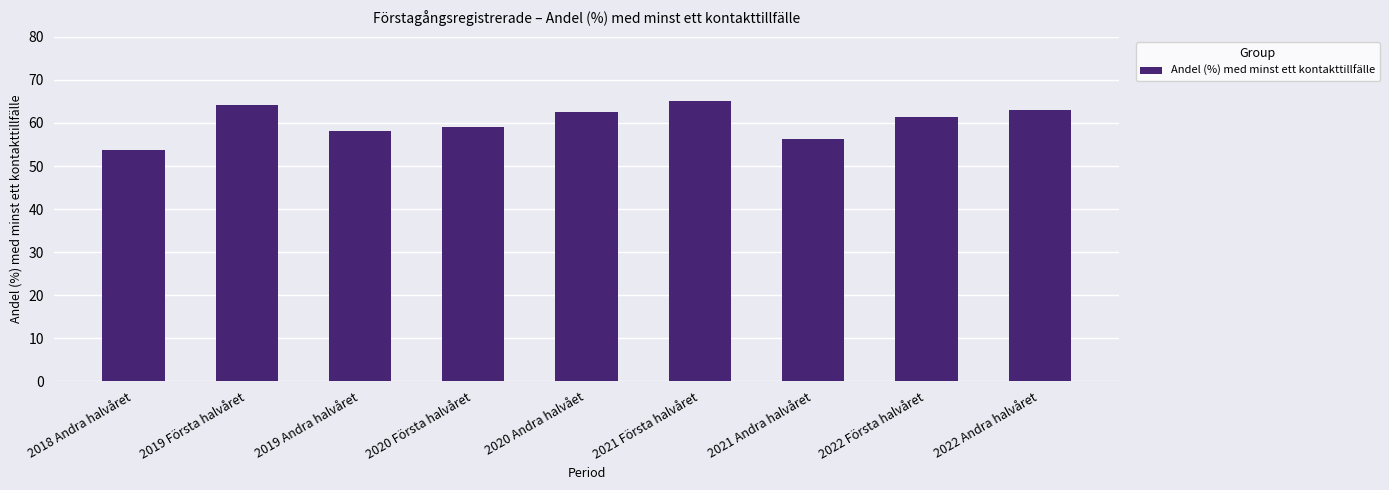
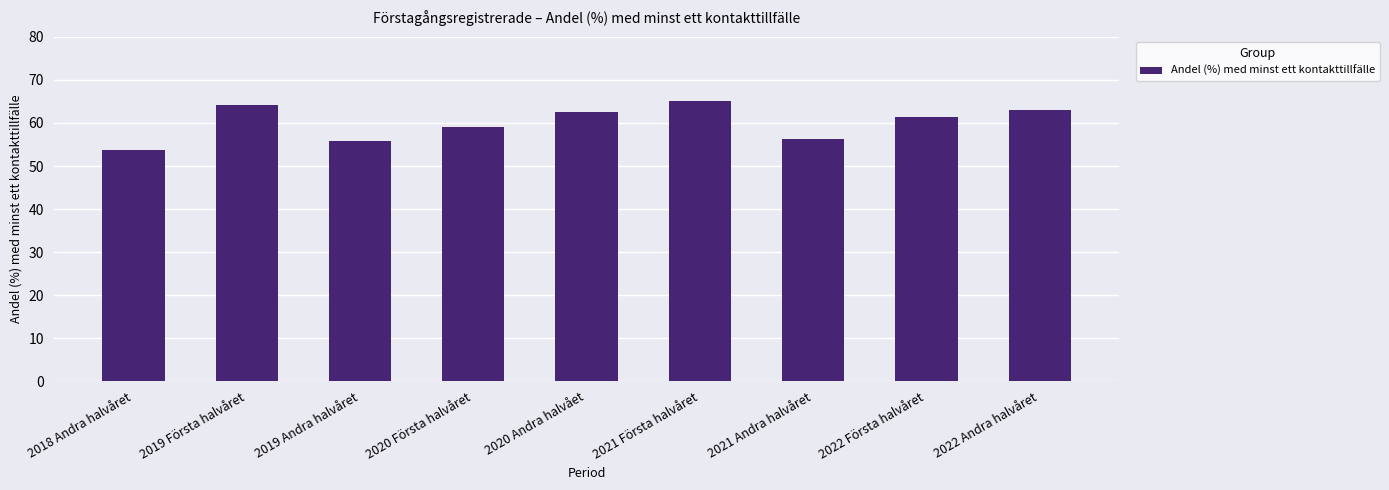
  {
    "2018 Andra halvåret": 54,
    "2019 Första halvåret": 64,
-   "2019 Andra halvåret": 58,
+   "2019 Andra halvåret": 56,
    "2020 Första halvåret": 59,
    "2020 Andra halvået": 63,
    "2021 Första halvåret": 65,
    "2021 Andra halvåret": 56,
    "2022 Första halvåret": 61,
    "2022 Andra halvåret": 63
  }
